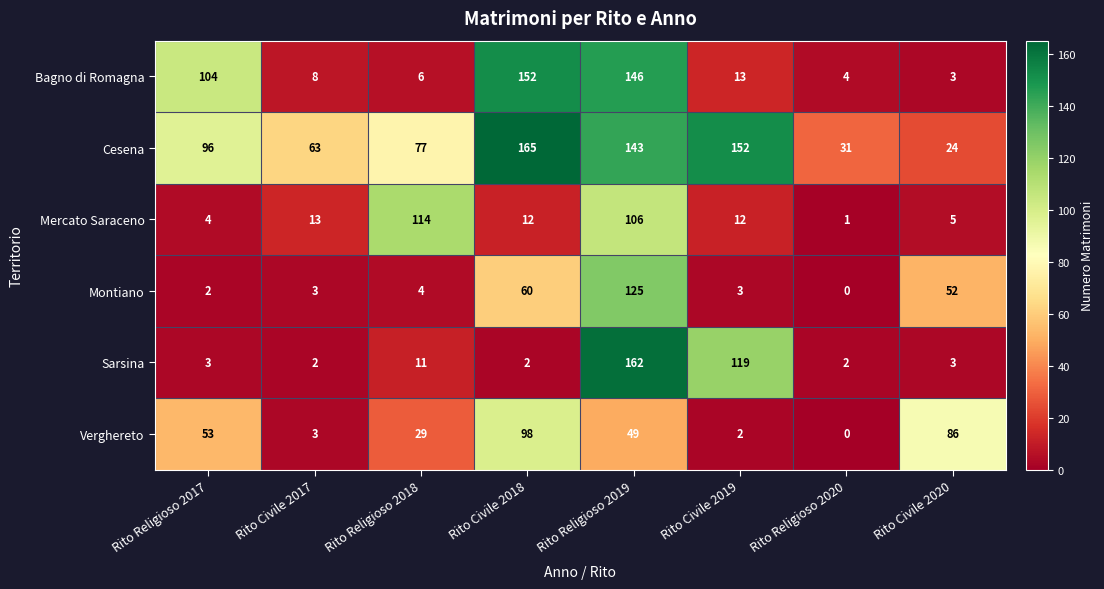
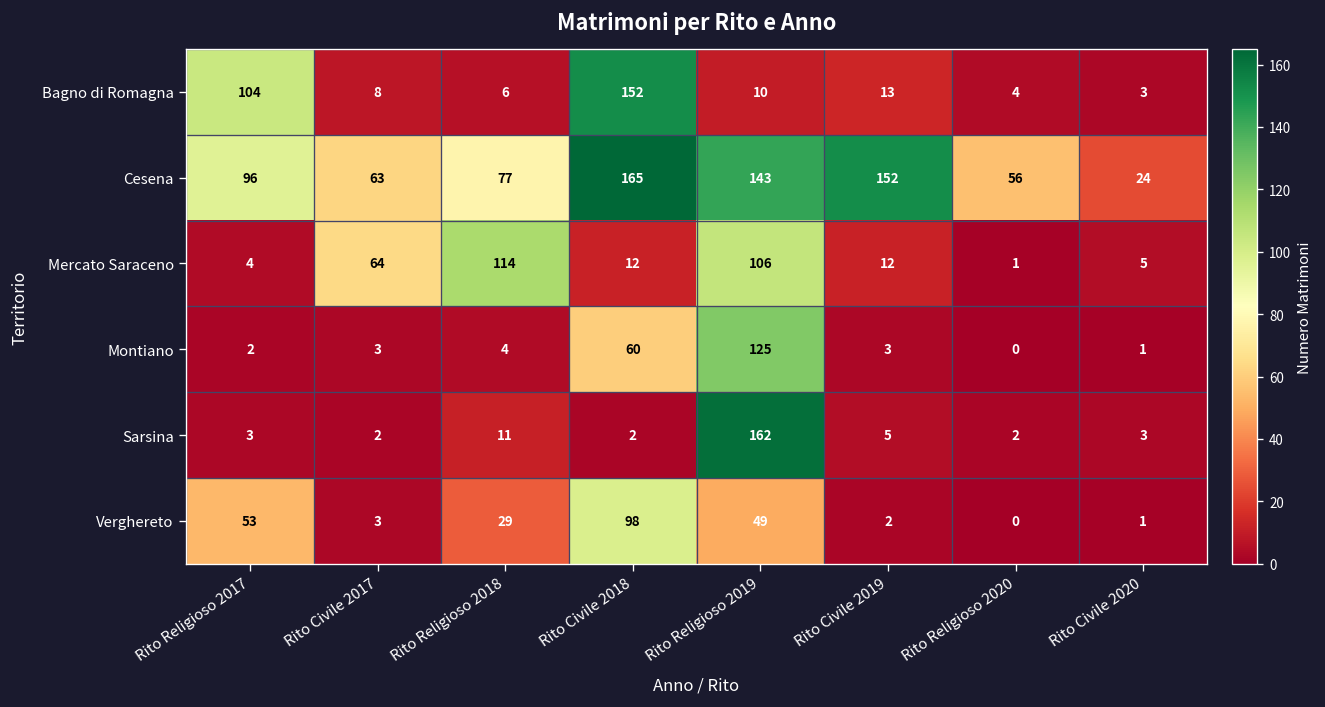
  {
    "Bagno di Romagna": {
      "Rito Religioso 2017": 104,
      "Rito Civile 2017": 8,
      "Rito Religioso 2018": 6,
      "Rito Civile 2018": 152,
-     "Rito Religioso 2019": 146,
+     "Rito Religioso 2019": 10,
      "Rito Civile 2019": 13,
      "Rito Religioso 2020": 4,
      "Rito Civile 2020": 3
    },
    "Cesena": {
      "Rito Religioso 2017": 96,
      "Rito Civile 2017": 63,
      "Rito Religioso 2018": 77,
      "Rito Civile 2018": 165,
      "Rito Religioso 2019": 143,
      "Rito Civile 2019": 152,
-     "Rito Religioso 2020": 31,
+     "Rito Religioso 2020": 56,
      "Rito Civile 2020": 24
    },
    "Mercato Saraceno": {
      "Rito Religioso 2017": 4,
-     "Rito Civile 2017": 13,
+     "Rito Civile 2017": 64,
      "Rito Religioso 2018": 114,
      "Rito Civile 2018": 12,
      "Rito Religioso 2019": 106,
      "Rito Civile 2019": 12,
      "Rito Religioso 2020": 1,
      "Rito Civile 2020": 5
    },
    "Montiano": {
      "Rito Religioso 2017": 2,
      "Rito Civile 2017": 3,
      "Rito Religioso 2018": 4,
      "Rito Civile 2018": 60,
      "Rito Religioso 2019": 125,
      "Rito Civile 2019": 3,
      "Rito Religioso 2020": 0,
-     "Rito Civile 2020": 52
+     "Rito Civile 2020": 1
    },
    "Sarsina": {
      "Rito Religioso 2017": 3,
      "Rito Civile 2017": 2,
      "Rito Religioso 2018": 11,
      "Rito Civile 2018": 2,
      "Rito Religioso 2019": 162,
-     "Rito Civile 2019": 119,
+     "Rito Civile 2019": 5,
      "Rito Religioso 2020": 2,
      "Rito Civile 2020": 3
    },
    "Verghereto": {
      "Rito Religioso 2017": 53,
      "Rito Civile 2017": 3,
      "Rito Religioso 2018": 29,
      "Rito Civile 2018": 98,
      "Rito Religioso 2019": 49,
      "Rito Civile 2019": 2,
      "Rito Religioso 2020": 0,
-     "Rito Civile 2020": 86
+     "Rito Civile 2020": 1
    }
  }
